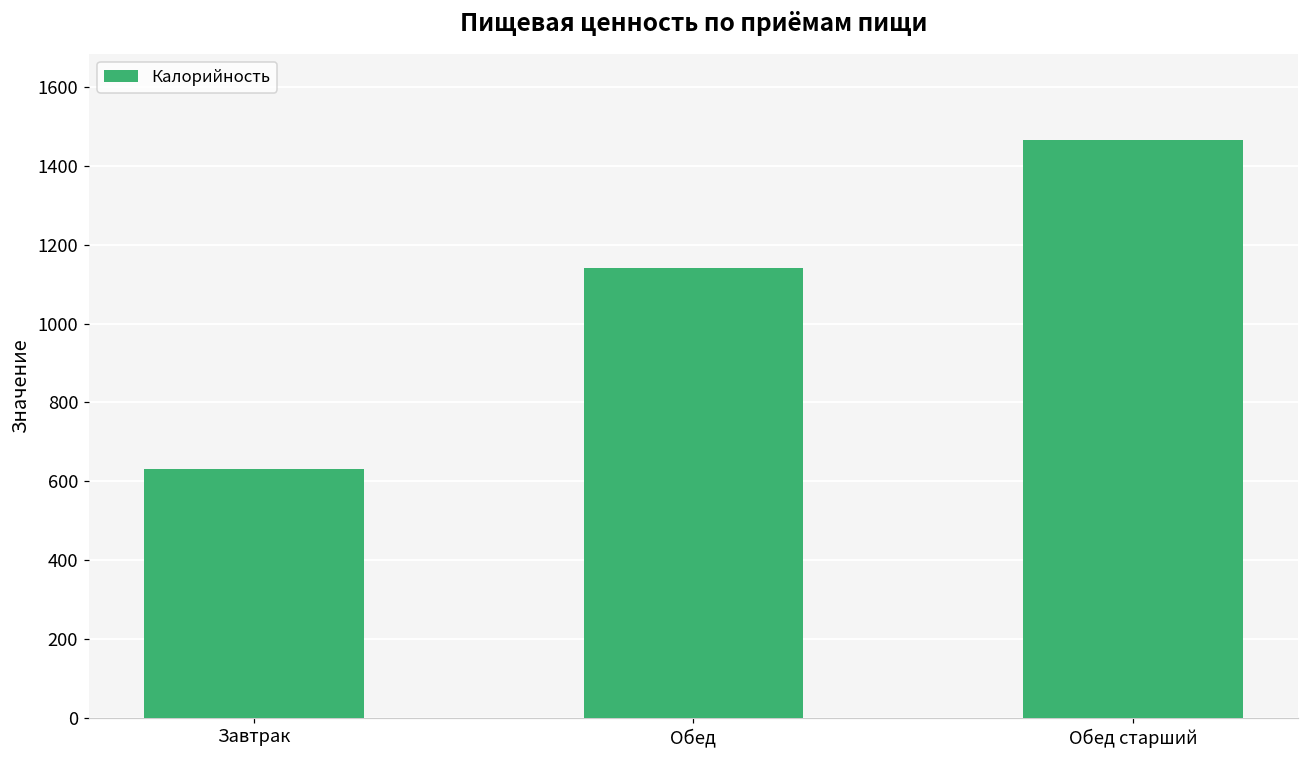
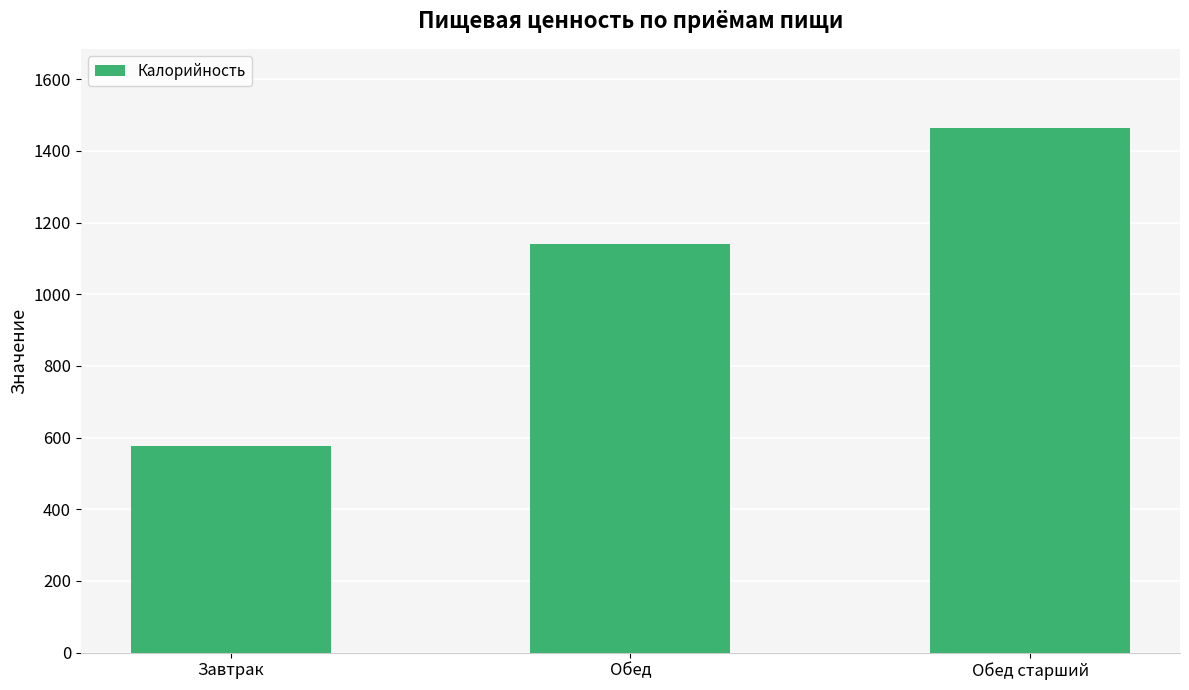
  {
-   "Завтрак": 630,
+   "Завтрак": 580,
    "Обед": 1140,
    "Обед старший": 1470
  }
